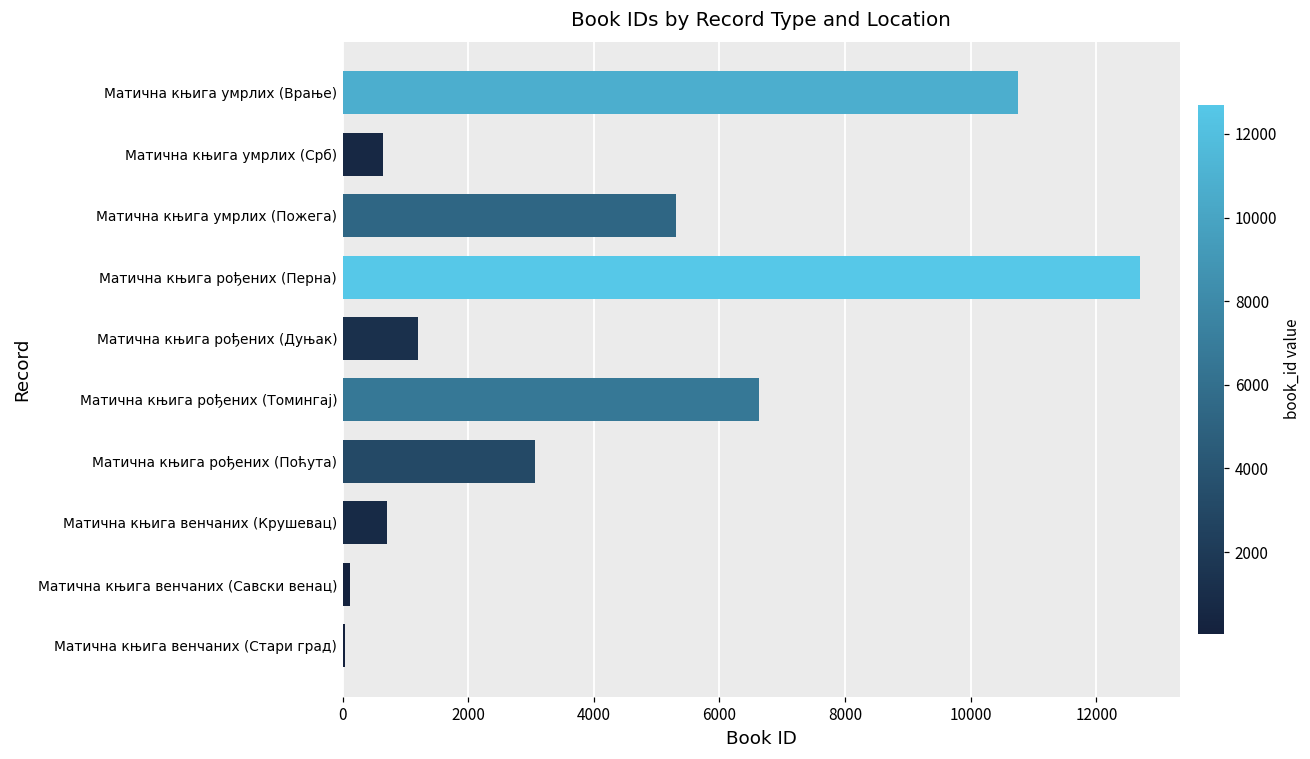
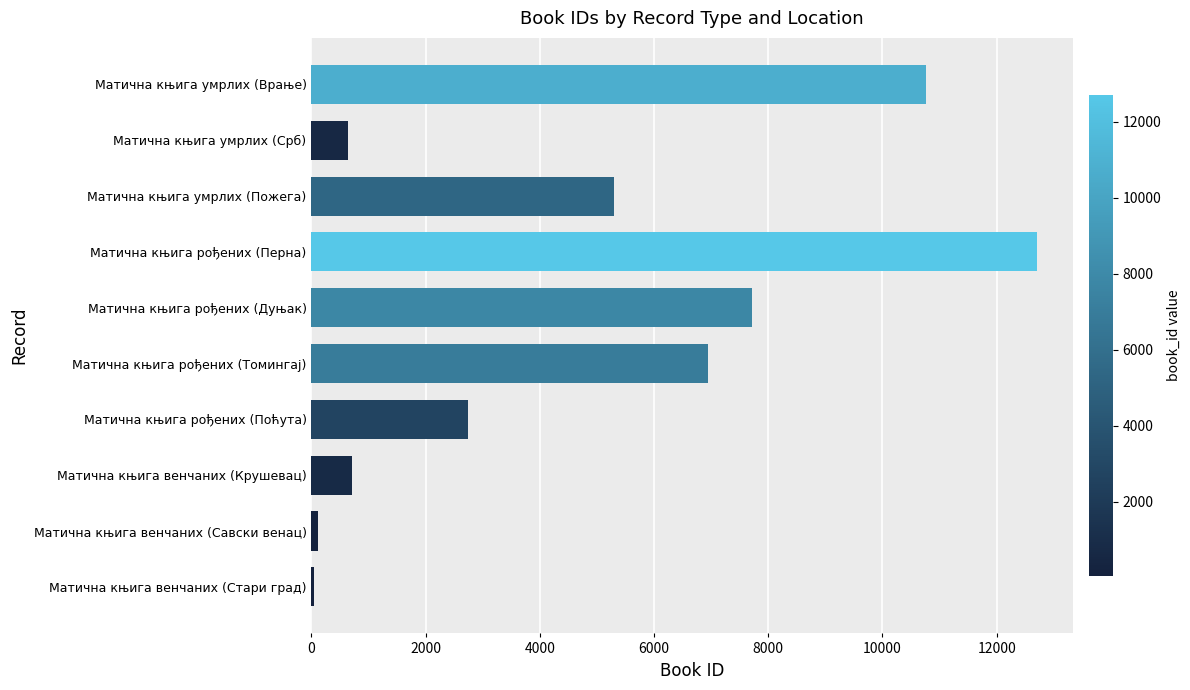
  {
    "Матична књига умрлих (Врање)": 10800,
    "Матична књига умрлих (Срб)": 600,
    "Матична књига умрлих (Пожега)": 5300,
    "Матична књига рођених (Перна)": 12700,
-   "Матична књига рођених (Дуњак)": 1200,
-   "Матична књига рођених (Томингај)": 6600,
-   "Матична књига рођених (Поћута)": 3100,
+   "Матична књига рођених (Дуњак)": 7700,
+   "Матична књига рођених (Томингај)": 6900,
+   "Матична књига рођених (Поћута)": 2700,
    "Матична књига венчаних (Крушевац)": 700,
    "Матична књига венчаних (Савски венац)": 100,
    "Матична књига венчаних (Стари град)": 0
  }
